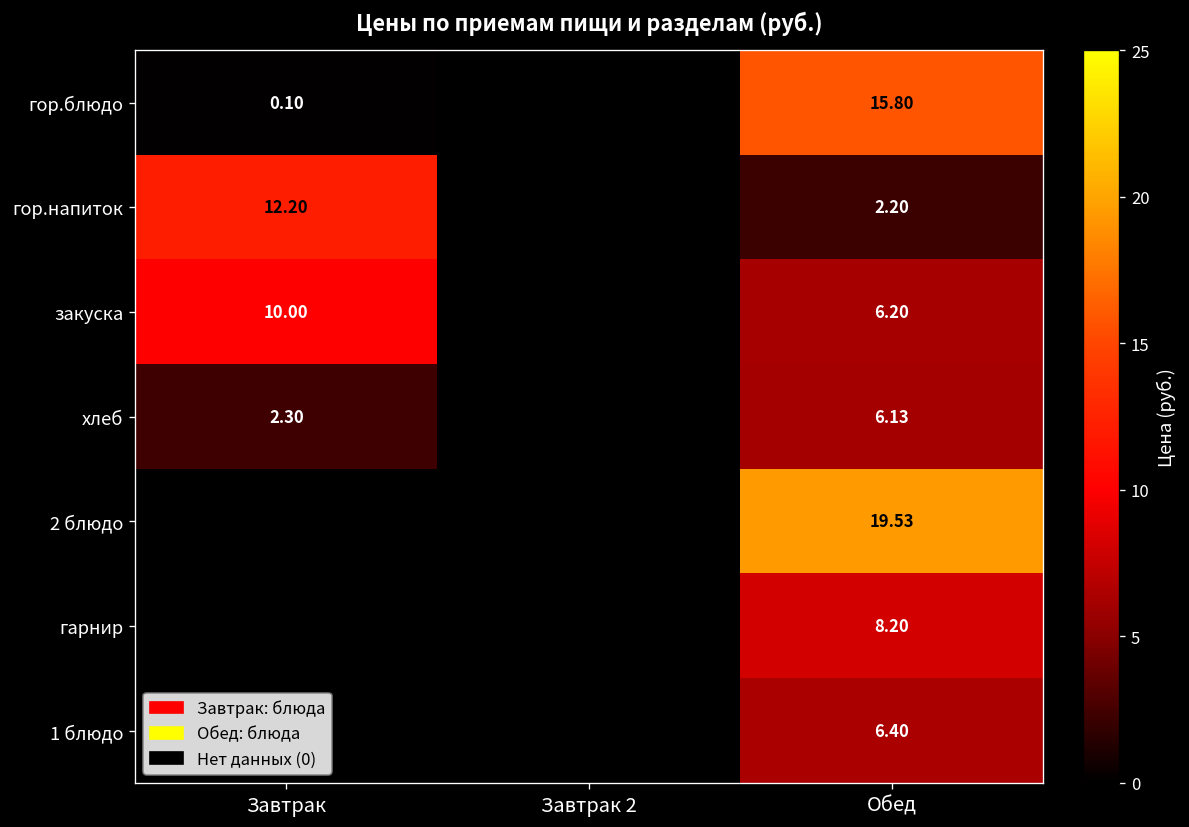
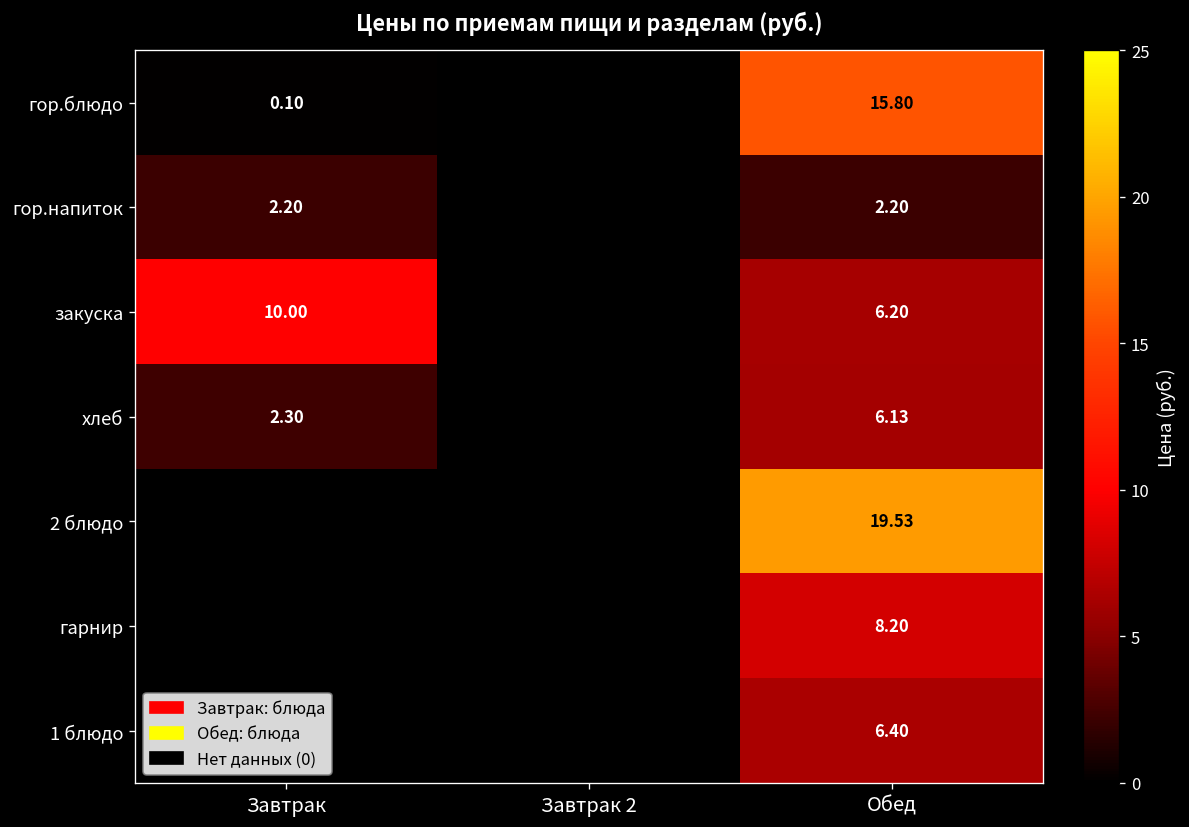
  {
    "гор.блюдо": {
      "Завтрак": 0.10,
      "Обед": 15.80
    },
    "гор.напиток": {
-     "Завтрак": 12.20,
+     "Завтрак": 2.20,
      "Обед": 2.20
    },
    "закуска": {
      "Завтрак": 10.00,
      "Обед": 6.20
    },
    "хлеб": {
      "Завтрак": 2.30,
      "Обед": 6.13
    },
    "2 блюдо": {
      "Обед": 19.53
    },
    "гарнир": {
      "Обед": 8.20
    },
    "1 блюдо": {
      "Обед": 6.40
    }
  }
